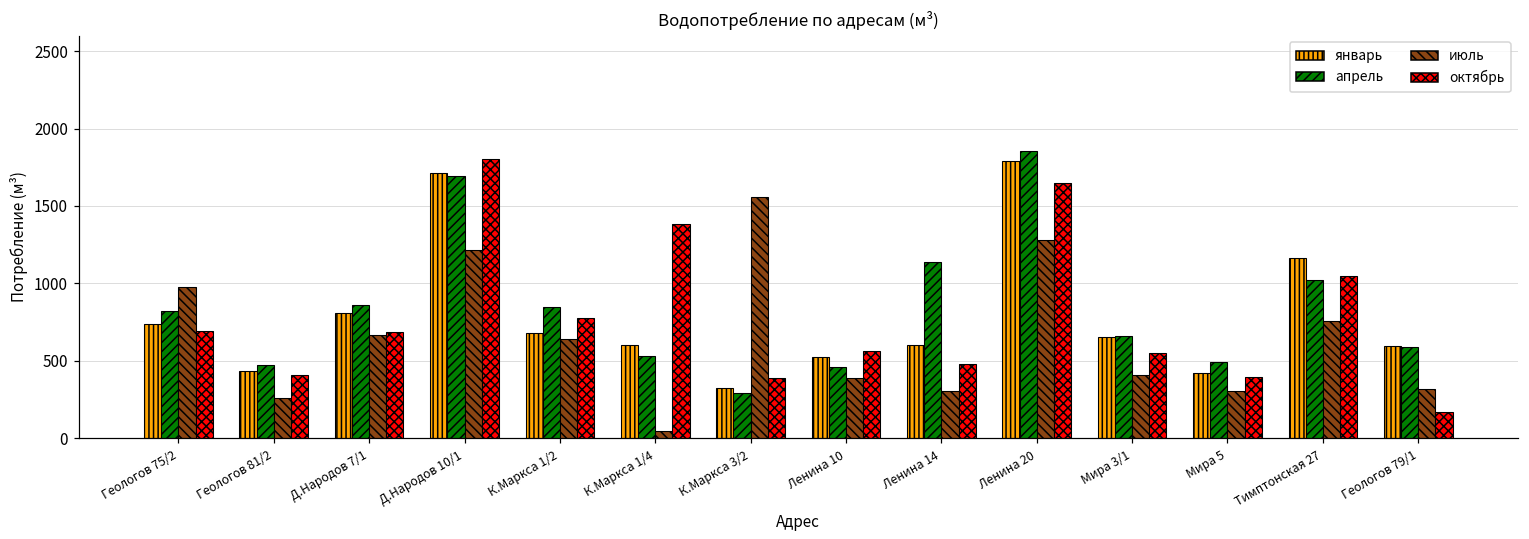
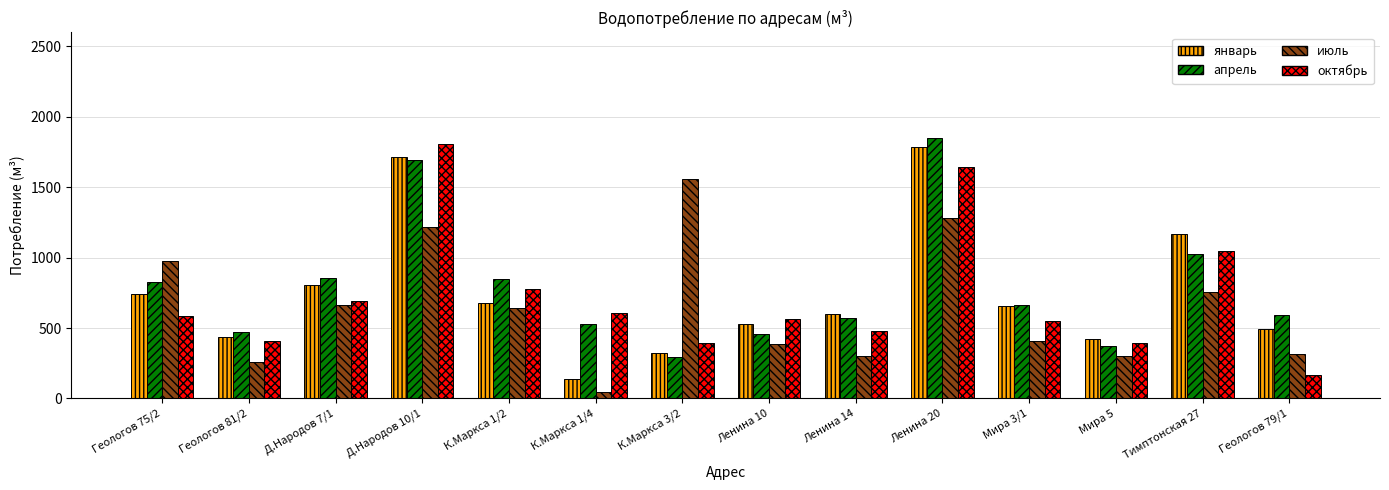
  {
    "январь": {
      "Геологов 75/2": 740,
      "Геологов 81/2": 430,
      "Д.Народов 7/1": 810,
      "Д.Народов 10/1": 1720,
      "К.Маркса 1/2": 680,
-     "К.Маркса 1/4": 600,
+     "К.Маркса 1/4": 140,
      "К.Маркса 3/2": 320,
      "Ленина 10": 530,
      "Ленина 14": 600,
      "Ленина 20": 1790,
      "Мира 3/1": 660,
      "Мира 5": 420,
      "Тимптонская 27": 1170,
-     "Геологов 79/1": 600
+     "Геологов 79/1": 500
    },
    "апрель": {
      "Геологов 75/2": 820,
      "Геологов 81/2": 470,
      "Д.Народов 7/1": 860,
      "Д.Народов 10/1": 1690,
      "К.Маркса 1/2": 850,
      "К.Маркса 1/4": 530,
      "К.Маркса 3/2": 290,
      "Ленина 10": 460,
-     "Ленина 14": 1140,
+     "Ленина 14": 570,
      "Ленина 20": 1850,
      "Мира 3/1": 660,
-     "Мира 5": 490,
+     "Мира 5": 370,
      "Тимптонская 27": 1020,
      "Геологов 79/1": 590
    },
    "июль": {
      "Геологов 75/2": 980,
      "Геологов 81/2": 260,
      "Д.Народов 7/1": 670,
      "Д.Народов 10/1": 1220,
      "К.Маркса 1/2": 640,
      "К.Маркса 1/4": 50,
      "К.Маркса 3/2": 1560,
      "Ленина 10": 390,
      "Ленина 14": 300,
      "Ленина 20": 1280,
      "Мира 3/1": 410,
      "Мира 5": 300,
      "Тимптонская 27": 760,
      "Геологов 79/1": 320
    },
    "октябрь": {
-     "Геологов 75/2": 700,
+     "Геологов 75/2": 590,
      "Геологов 81/2": 410,
      "Д.Народов 7/1": 690,
      "Д.Народов 10/1": 1800,
      "К.Маркса 1/2": 780,
-     "К.Маркса 1/4": 1390,
+     "К.Маркса 1/4": 610,
      "К.Маркса 3/2": 390,
      "Ленина 10": 560,
      "Ленина 14": 480,
      "Ленина 20": 1650,
      "Мира 3/1": 550,
      "Мира 5": 390,
      "Тимптонская 27": 1050,
      "Геологов 79/1": 170
    }
  }
